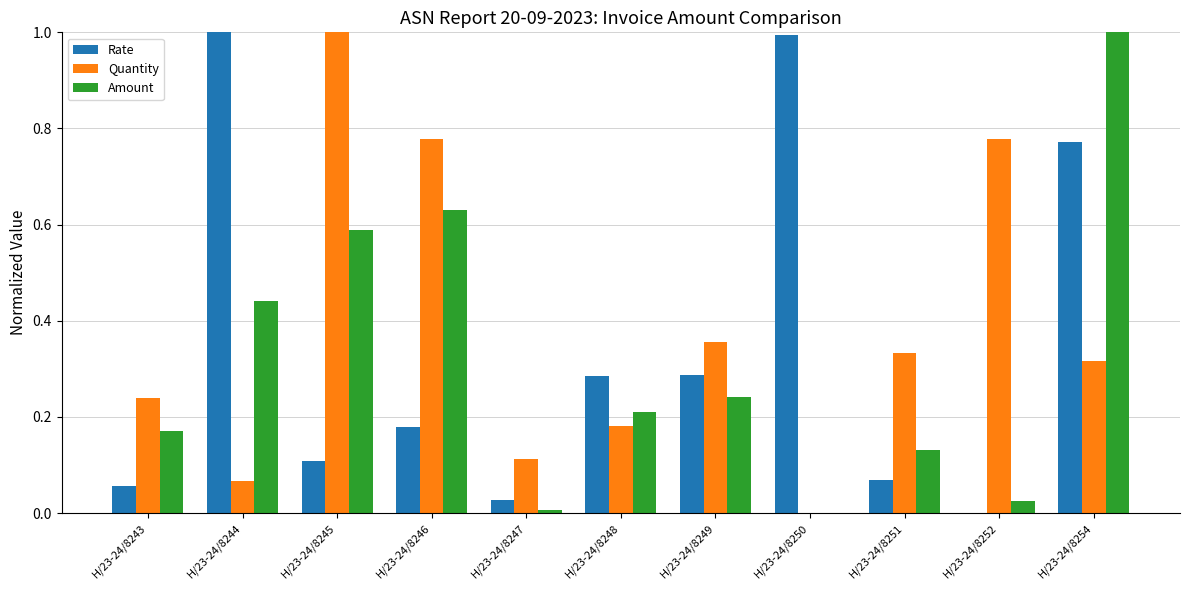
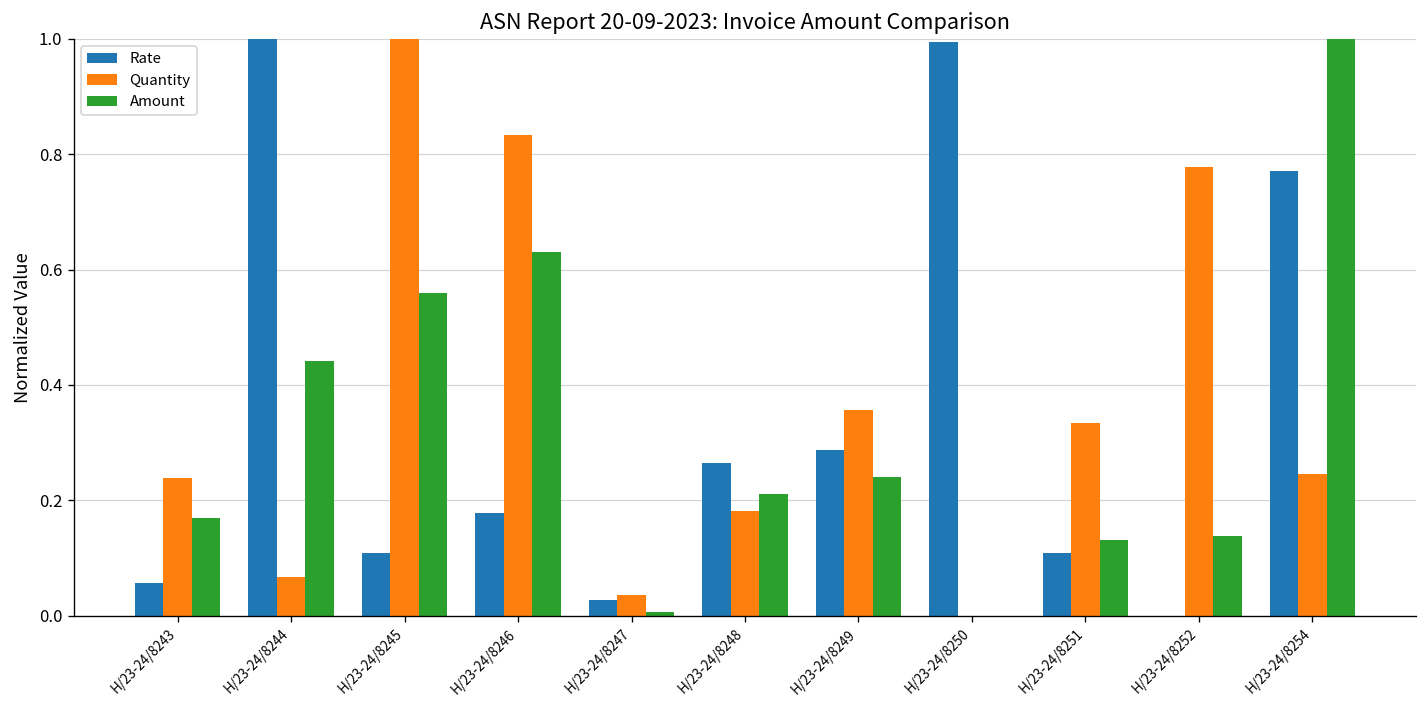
  {
    "Rate": {
      "H/23-24/8243": 0.06,
      "H/23-24/8244": 1.00,
      "H/23-24/8245": 0.11,
      "H/23-24/8246": 0.18,
      "H/23-24/8247": 0.03,
-     "H/23-24/8248": 0.28,
+     "H/23-24/8248": 0.26,
      "H/23-24/8249": 0.29,
      "H/23-24/8250": 0.99,
-     "H/23-24/8251": 0.07,
+     "H/23-24/8251": 0.11,
      "H/23-24/8252": 0.00,
      "H/23-24/8254": 0.77
    },
    "Quantity": {
      "H/23-24/8243": 0.24,
      "H/23-24/8244": 0.07,
      "H/23-24/8245": 1.00,
-     "H/23-24/8246": 0.78,
-     "H/23-24/8247": 0.11,
+     "H/23-24/8246": 0.83,
+     "H/23-24/8247": 0.04,
      "H/23-24/8248": 0.18,
      "H/23-24/8249": 0.36,
      "H/23-24/8250": 0.00,
      "H/23-24/8251": 0.33,
      "H/23-24/8252": 0.78,
-     "H/23-24/8254": 0.32
+     "H/23-24/8254": 0.25
    },
    "Amount": {
      "H/23-24/8243": 0.17,
      "H/23-24/8244": 0.44,
-     "H/23-24/8245": 0.59,
+     "H/23-24/8245": 0.56,
      "H/23-24/8246": 0.63,
      "H/23-24/8247": 0.01,
      "H/23-24/8248": 0.21,
      "H/23-24/8249": 0.24,
      "H/23-24/8250": 0.00,
      "H/23-24/8251": 0.13,
-     "H/23-24/8252": 0.02,
+     "H/23-24/8252": 0.14,
      "H/23-24/8254": 1.00
    }
  }
